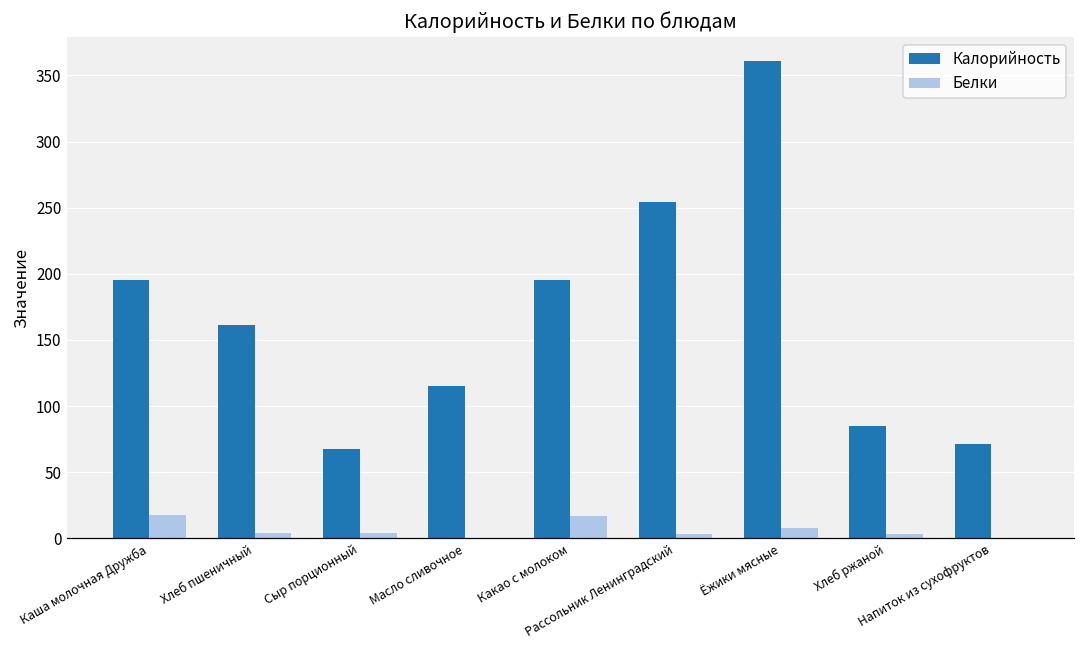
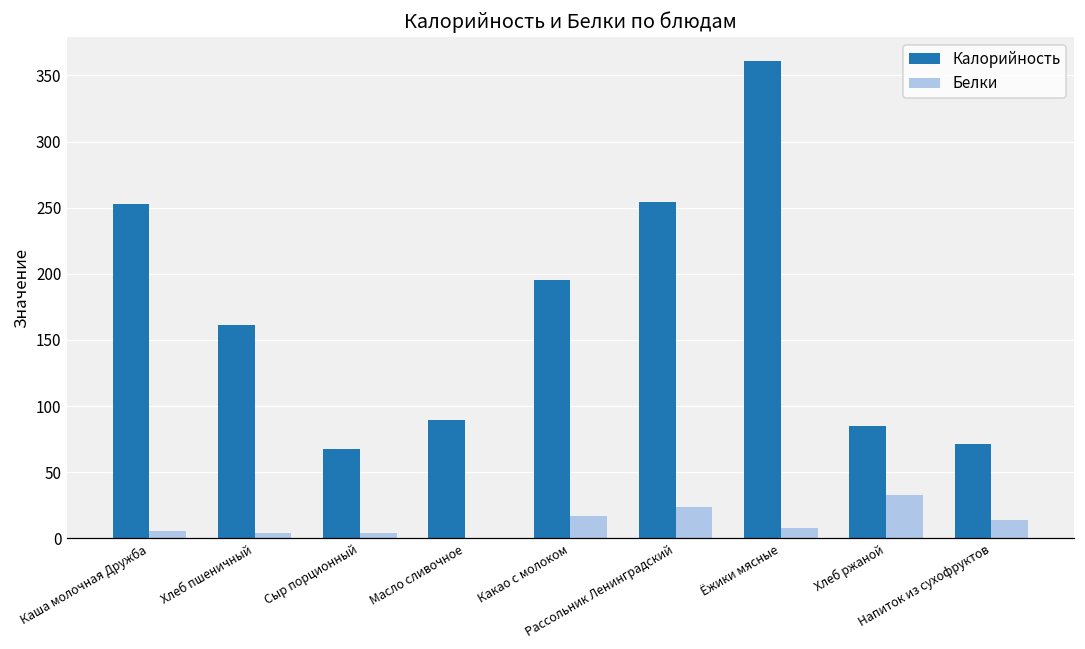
  {
    "Калорийность": {
-     "Каша молочная Дружба": 195,
+     "Каша молочная Дружба": 253,
      "Хлеб пшеничный": 162,
      "Сыр порционный": 68,
-     "Масло сливочное": 116,
+     "Масло сливочное": 89,
      "Какао с молоком": 195,
      "Рассольник Ленинградский": 255,
      "Ёжики мясные": 361,
      "Хлеб ржаной": 85,
      "Напиток из сухофруктов": 72
    },
    "Белки": {
-     "Каша молочная Дружба": 18,
+     "Каша молочная Дружба": 6,
      "Хлеб пшеничный": 4,
      "Сыр порционный": 4,
      "Какао с молоком": 17,
-     "Рассольник Ленинградский": 3,
+     "Рассольник Ленинградский": 24,
      "Ёжики мясные": 8,
-     "Хлеб ржаной": 3,
-     "Напиток из сухофруктов": 1
+     "Хлеб ржаной": 32,
+     "Напиток из сухофруктов": 14
    }
  }
